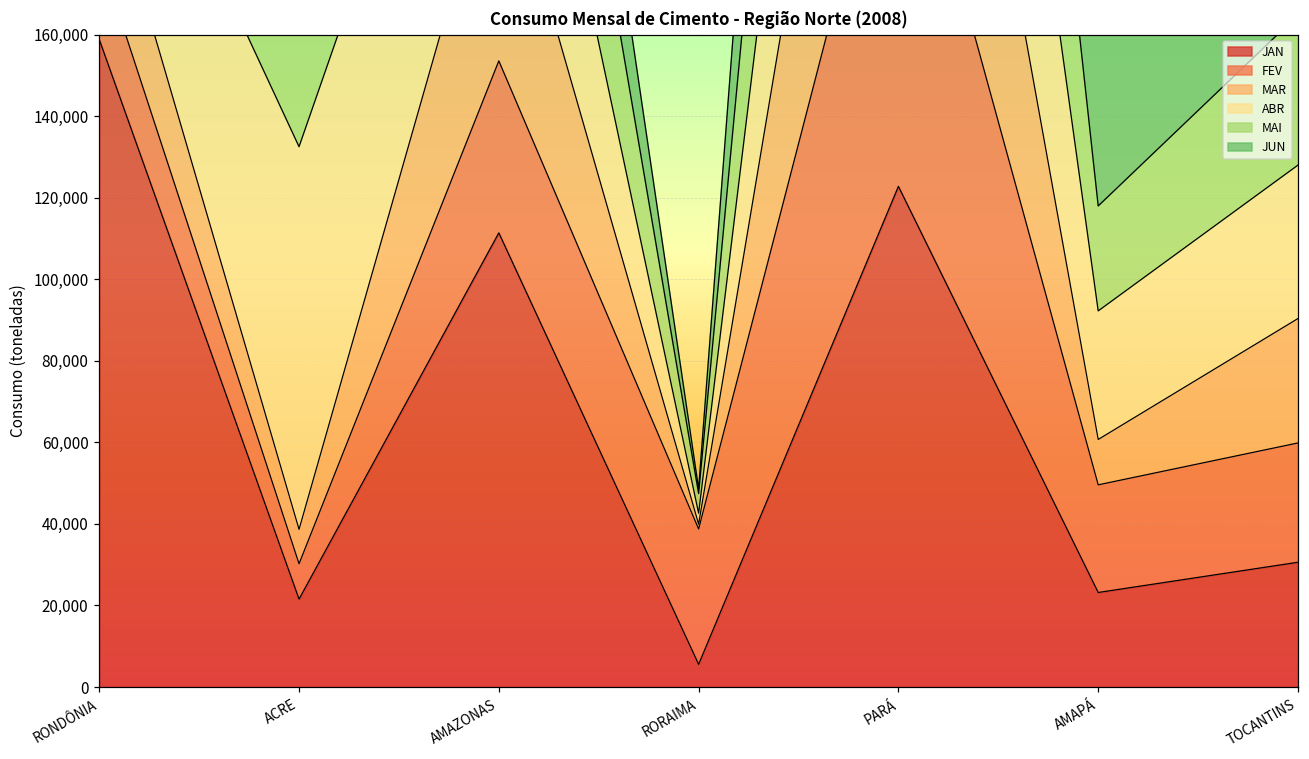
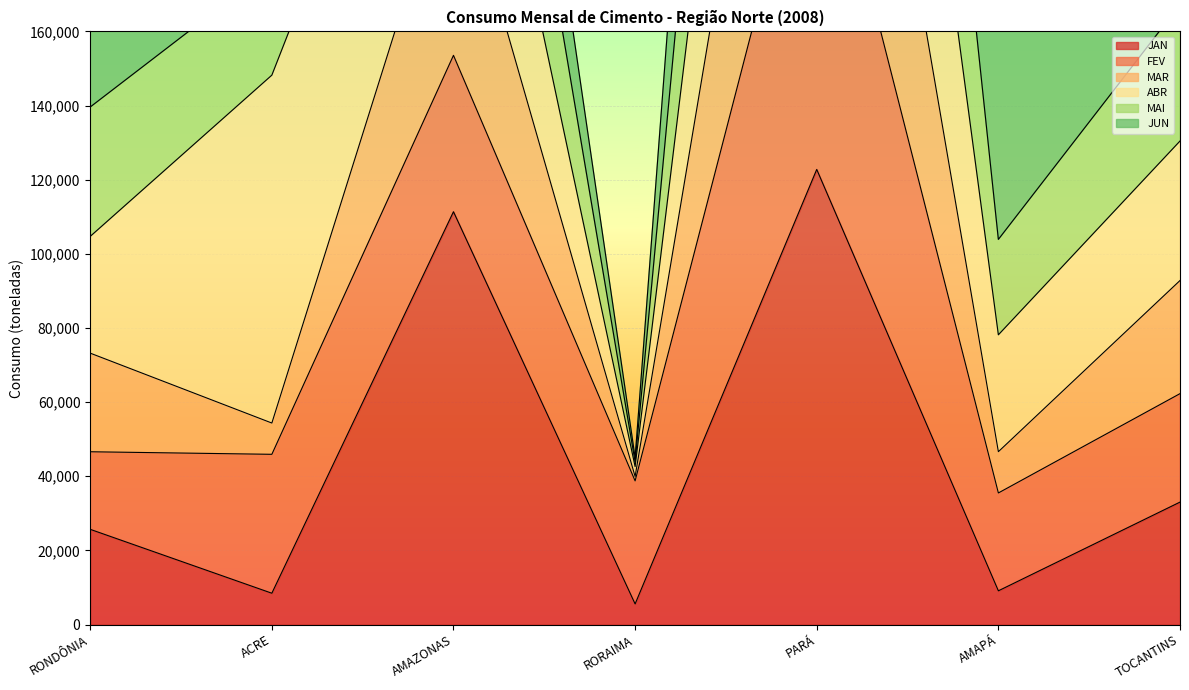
  {
    "JAN": {
-     "RONDÔNIA": "159,000",
-     "ACRE": "22,000",
+     "RONDÔNIA": "26,000",
+     "ACRE": "8,000",
      "AMAZONAS": "111,000",
      "RORAIMA": "6,000",
      "PARÁ": "123,000",
-     "AMAPÁ": "23,000",
-     "TOCANTINS": "31,000"
+     "AMAPÁ": "9,000",
+     "TOCANTINS": "33,000"
    },
    "FEV": {
-     "ACRE": "9,000",
+     "ACRE": "37,000",
      "AMAZONAS": "42,000",
      "RORAIMA": "33,000",
      "AMAPÁ": "26,000",
      "TOCANTINS": "29,000"
    },
    "MAR": {
      "ACRE": "8,000",
      "RORAIMA": "1,000",
      "AMAPÁ": "11,000",
      "TOCANTINS": "31,000"
    },
    "ABR": {
      "ACRE": "94,000",
      "RORAIMA": "3,000",
      "AMAPÁ": "32,000",
      "TOCANTINS": "38,000"
    },
    "MAI": {
-     "RORAIMA": "5,000",
+     "RORAIMA": "1,000",
      "AMAPÁ": "26,000"
    },
    "JUN": {
      "RORAIMA": "1,000"
    }
  }
